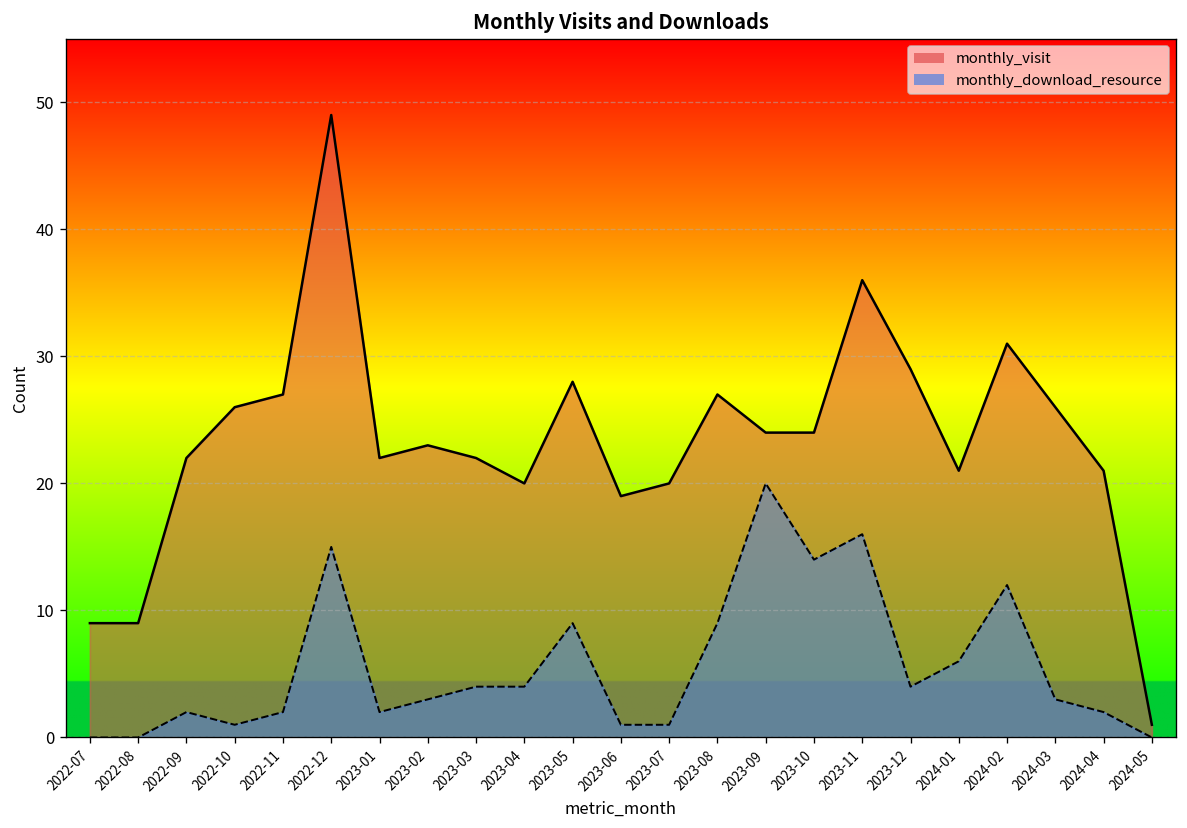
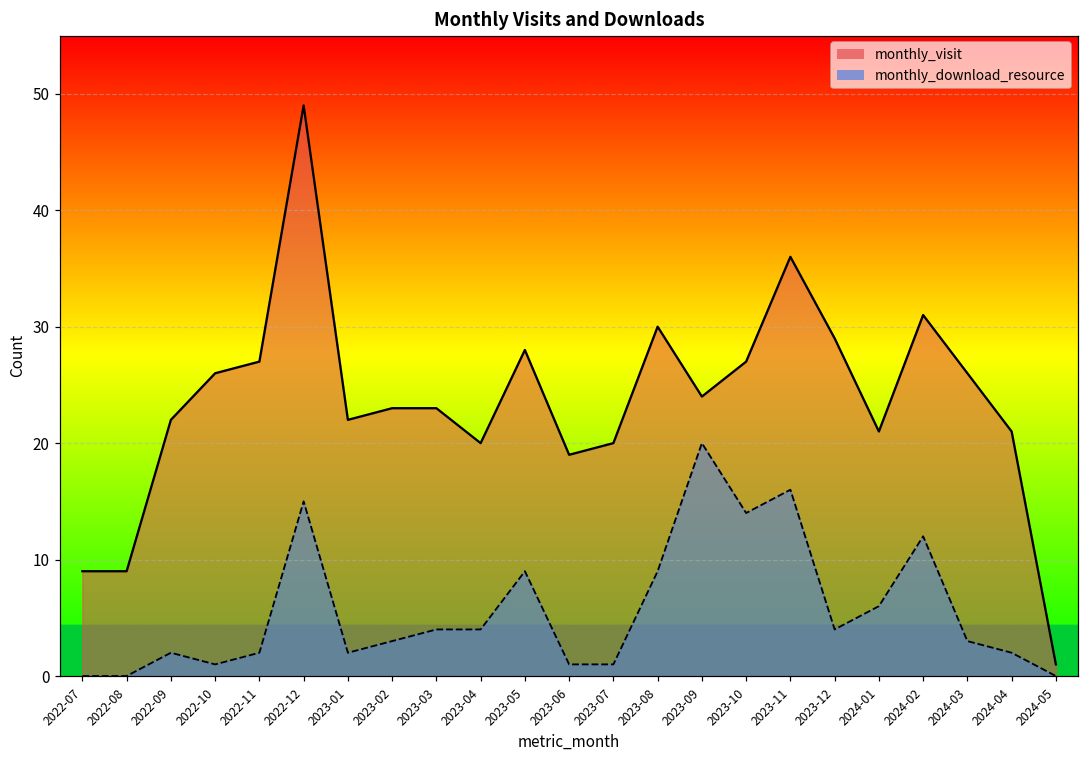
  {
    "monthly_visit": {
      "2022-07": 9,
      "2022-08": 9,
      "2022-09": 22,
      "2022-10": 26,
      "2022-11": 27,
      "2022-12": 49,
      "2023-01": 22,
      "2023-02": 23,
-     "2023-03": 22,
+     "2023-03": 23,
      "2023-04": 20,
      "2023-05": 28,
      "2023-06": 19,
      "2023-07": 20,
-     "2023-08": 27,
+     "2023-08": 30,
      "2023-09": 24,
-     "2023-10": 24,
+     "2023-10": 27,
      "2023-11": 36,
      "2023-12": 29,
      "2024-01": 21,
      "2024-02": 31,
      "2024-03": 26,
      "2024-04": 21,
      "2024-05": 1
    },
    "monthly_download_resource": {
      "2022-07": 0,
      "2022-08": 0,
      "2022-09": 2,
      "2022-10": 1,
      "2022-11": 2,
      "2022-12": 15,
      "2023-01": 2,
      "2023-02": 3,
      "2023-03": 4,
      "2023-04": 4,
      "2023-05": 9,
      "2023-06": 1,
      "2023-07": 1,
      "2023-08": 9,
      "2023-09": 20,
      "2023-10": 14,
      "2023-11": 16,
      "2023-12": 4,
      "2024-01": 6,
      "2024-02": 12,
      "2024-03": 3,
      "2024-04": 2,
      "2024-05": 0
    }
  }
